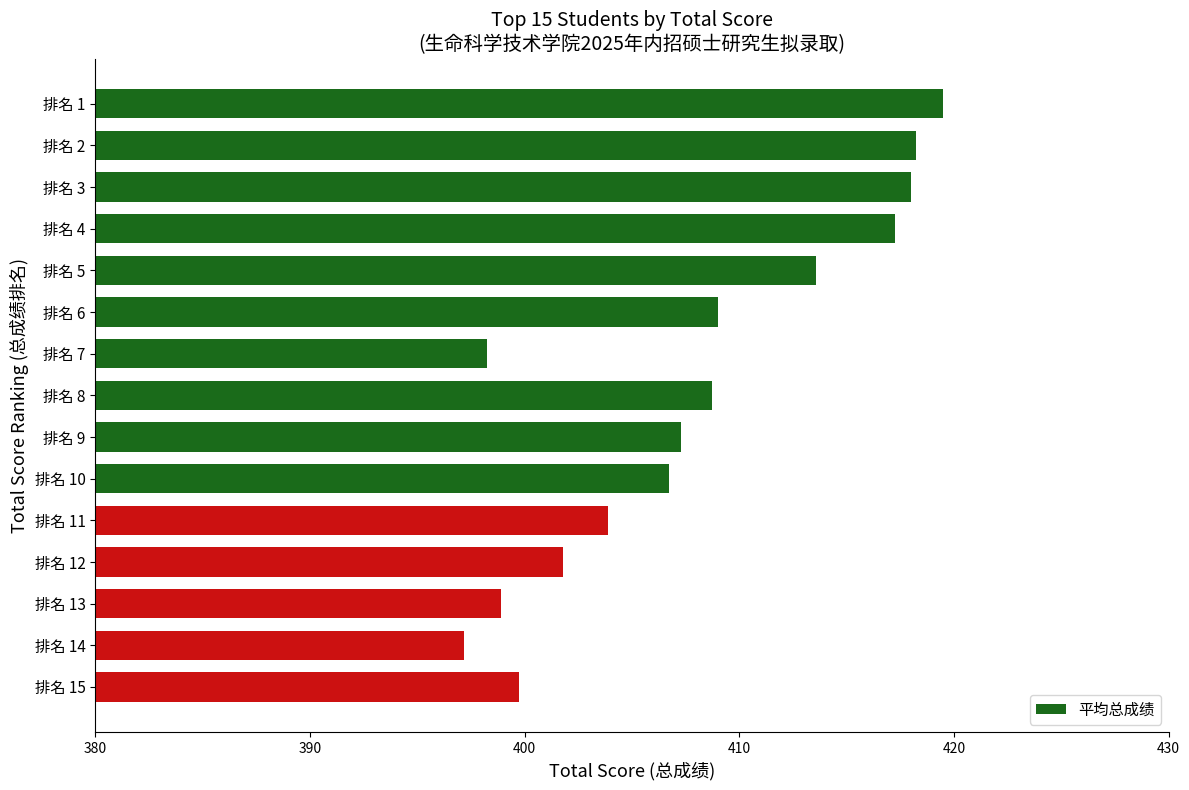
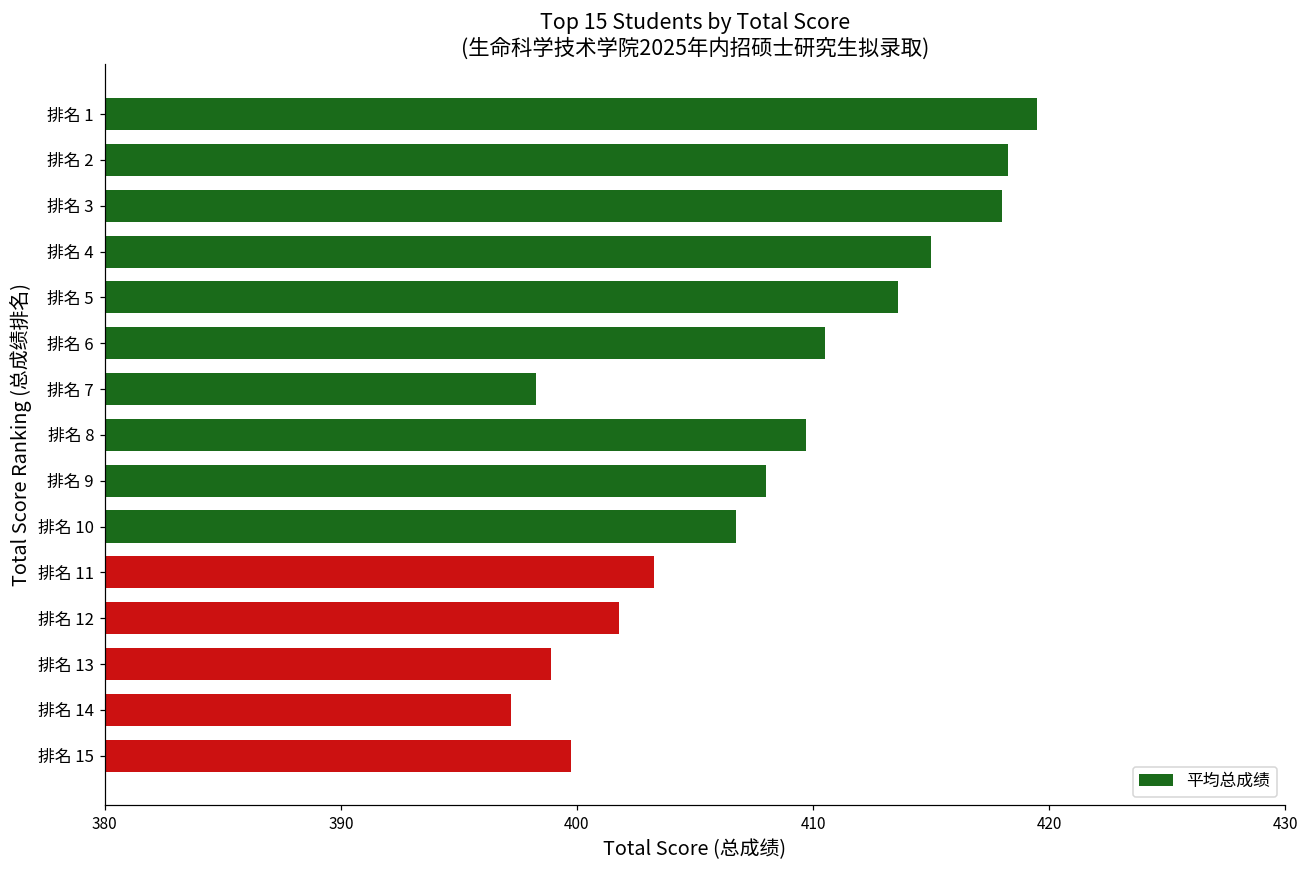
  {
    "排名 1": 419.5,
    "排名 2": 418.3,
    "排名 3": 418.0,
-   "排名 4": 417.3,
+   "排名 4": 415.0,
    "排名 5": 413.6,
-   "排名 6": 409.0,
+   "排名 6": 410.5,
    "排名 7": 398.3,
-   "排名 8": 408.8,
-   "排名 9": 407.3,
+   "排名 8": 409.7,
+   "排名 9": 408.0,
    "排名 10": 406.8,
-   "排名 11": 403.9,
+   "排名 11": 403.3,
    "排名 12": 401.8,
    "排名 13": 398.9,
    "排名 14": 397.2,
    "排名 15": 399.8
  }
